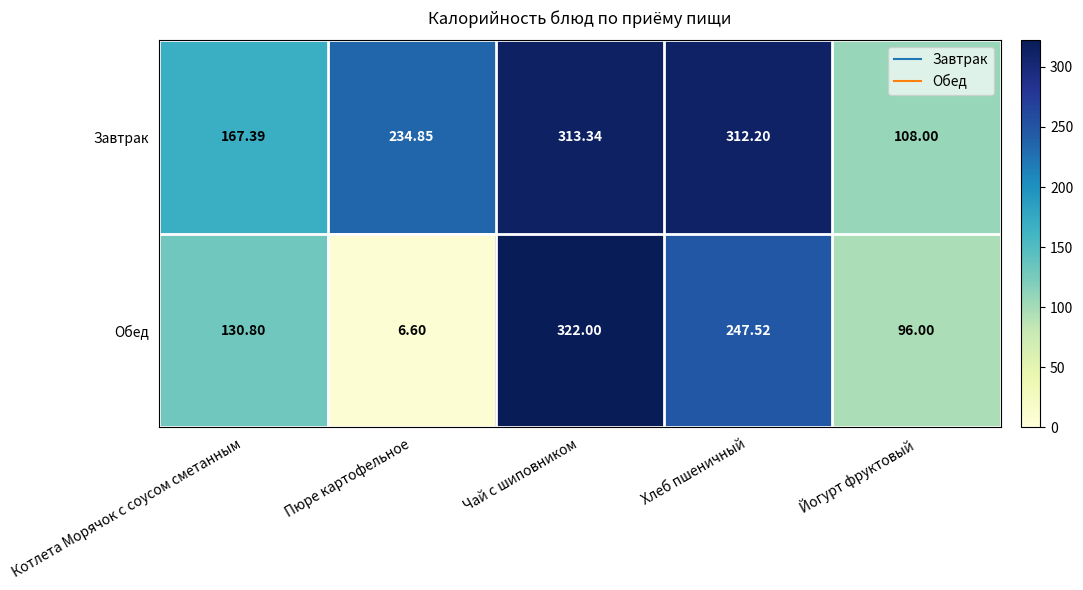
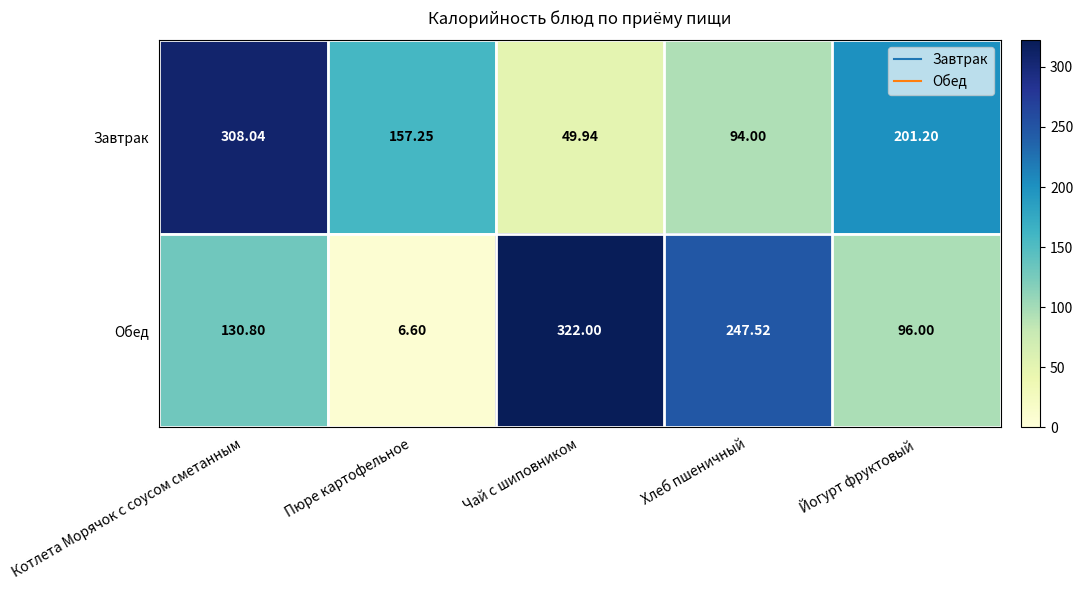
  {
    "Завтрак": {
-     "Котлета Морячок с соусом сметанным": 167.39,
-     "Пюре картофельное": 234.85,
-     "Чай с шиповником": 313.34,
-     "Хлеб пшеничный": 312.20,
-     "Йогурт фруктовый": 108.00
+     "Котлета Морячок с соусом сметанным": 308.04,
+     "Пюре картофельное": 157.25,
+     "Чай с шиповником": 49.94,
+     "Хлеб пшеничный": 94.00,
+     "Йогурт фруктовый": 201.20
    },
    "Обед": {
      "Котлета Морячок с соусом сметанным": 130.80,
      "Пюре картофельное": 6.60,
      "Чай с шиповником": 322.00,
      "Хлеб пшеничный": 247.52,
      "Йогурт фруктовый": 96.00
    }
  }
